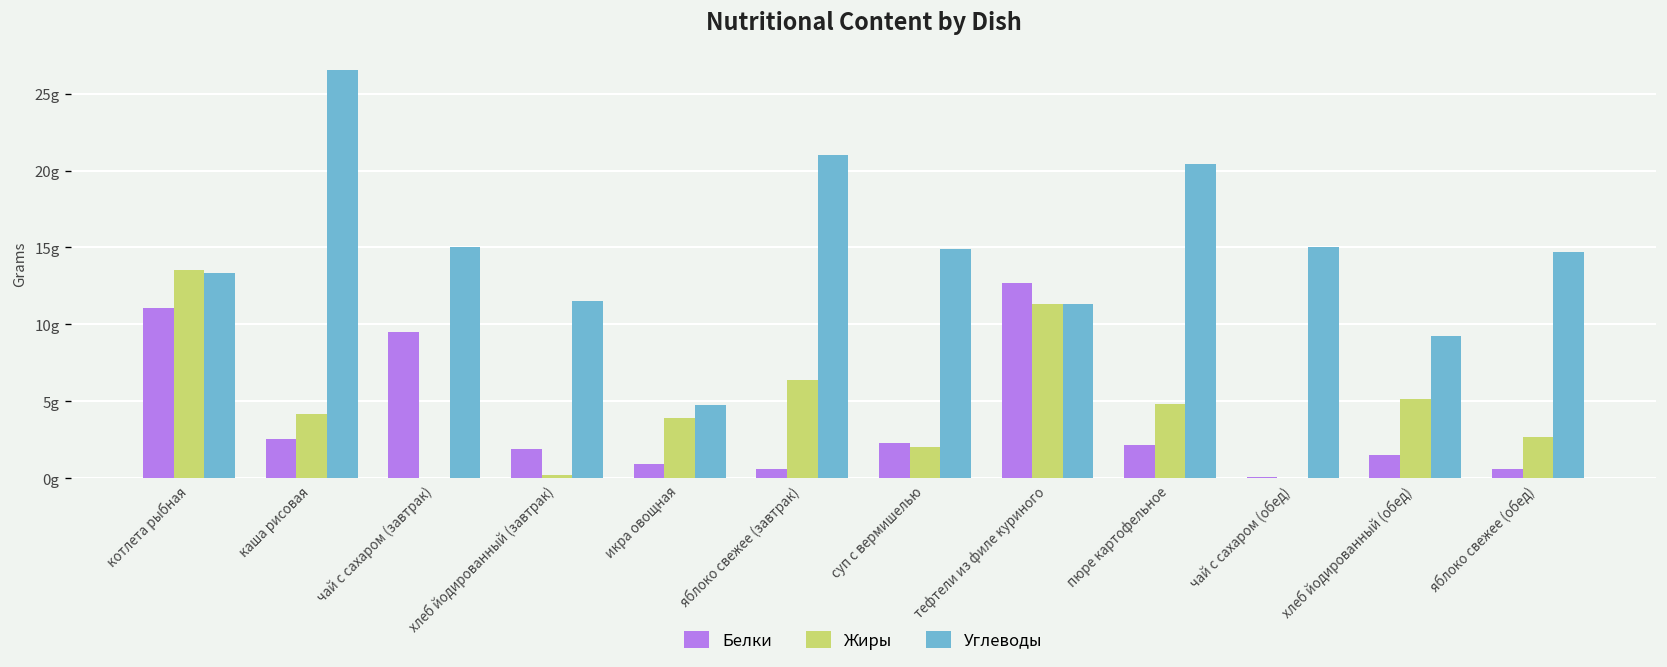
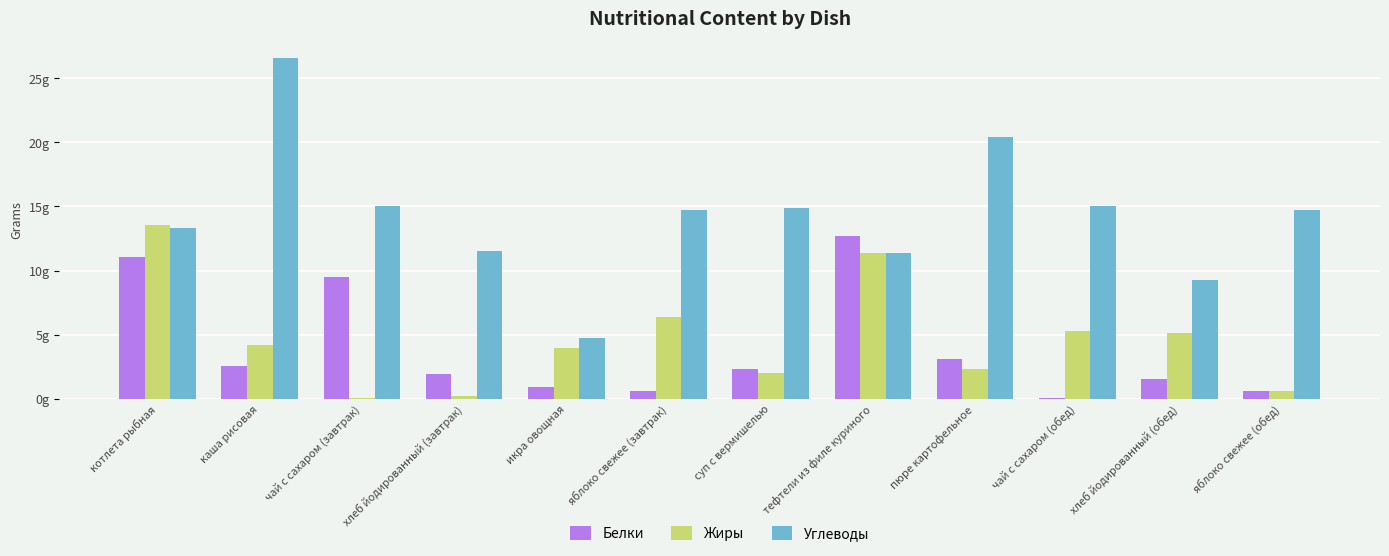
  {
    "Белки": {
      "котлета рыбная": "11.1g",
      "каша рисовая": "2.6g",
      "чай с сахаром (завтрак)": "9.5g",
      "хлеб йодированный (завтрак)": "1.9g",
      "икра овощная": "0.9g",
      "яблоко свежее (завтрак)": "0.6g",
      "суп с вермишелью": "2.3g",
      "тефтели из филе куриного": "12.7g",
-     "пюре картофельное": "2.2g",
+     "пюре картофельное": "3.1g",
      "хлеб йодированный (обед)": "1.5g",
      "яблоко свежее (обед)": "0.6g"
    },
    "Жиры": {
      "котлета рыбная": "13.5g",
      "каша рисовая": "4.2g",
      "хлеб йодированный (завтрак)": "0.2g",
      "икра овощная": "3.9g",
      "яблоко свежее (завтрак)": "6.4g",
      "суп с вермишелью": "2.0g",
      "тефтели из филе куриного": "11.3g",
-     "пюре картофельное": "4.8g",
-     "чай с сахаром (обед)": "0.0g",
+     "пюре картофельное": "2.3g",
+     "чай с сахаром (обед)": "5.3g",
      "хлеб йодированный (обед)": "5.2g",
-     "яблоко свежее (обед)": "2.7g"
+     "яблоко свежее (обед)": "0.6g"
    },
    "Углеводы": {
      "котлета рыбная": "13.3g",
      "каша рисовая": "26.6g",
      "чай с сахаром (завтрак)": "15.0g",
      "хлеб йодированный (завтрак)": "11.6g",
      "икра овощная": "4.7g",
-     "яблоко свежее (завтрак)": "21.0g",
+     "яблоко свежее (завтрак)": "14.7g",
      "суп с вермишелью": "14.9g",
      "тефтели из филе куриного": "11.3g",
      "пюре картофельное": "20.4g",
      "чай с сахаром (обед)": "15.0g",
      "хлеб йодированный (обед)": "9.2g",
      "яблоко свежее (обед)": "14.7g"
    }
  }
